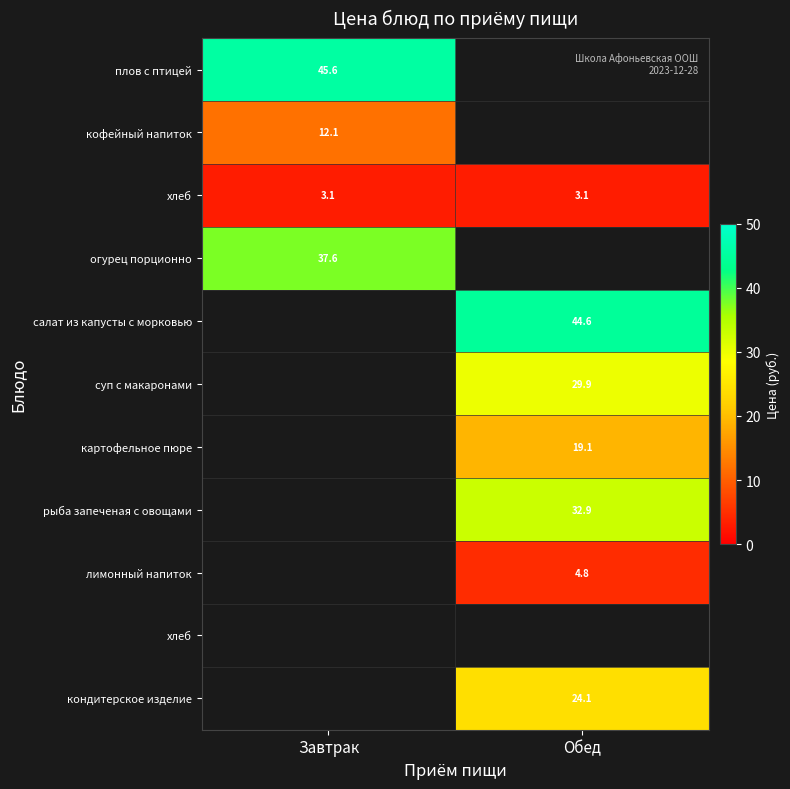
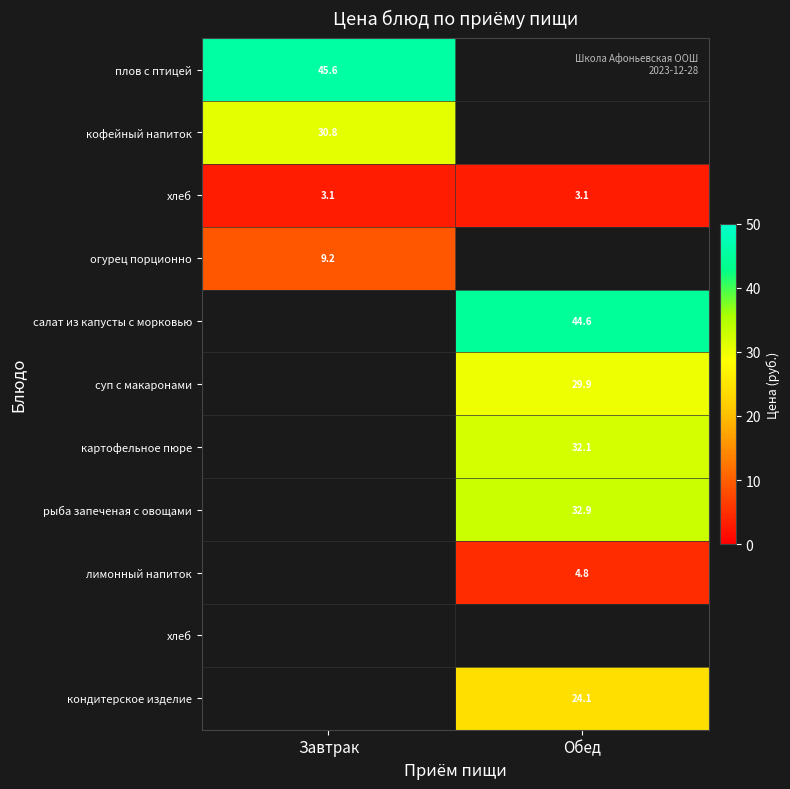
  {
    "плов с птицей": {
      "Завтрак": 45.6
    },
    "кофейный напиток": {
-     "Завтрак": 12.1
+     "Завтрак": 30.8
    },
    "хлеб": {
      "Завтрак": 3.1,
      "Обед": 3.1
    },
    "огурец порционно": {
-     "Завтрак": 37.6
+     "Завтрак": 9.2
    },
    "салат из капусты с морковью": {
      "Обед": 44.6
    },
    "суп с макаронами": {
      "Обед": 29.9
    },
    "картофельное пюре": {
-     "Обед": 19.1
+     "Обед": 32.1
    },
    "рыба запеченая с овощами": {
      "Обед": 32.9
    },
    "лимонный напиток": {
      "Обед": 4.8
    },
    "кондитерское изделие": {
      "Обед": 24.1
    }
  }
